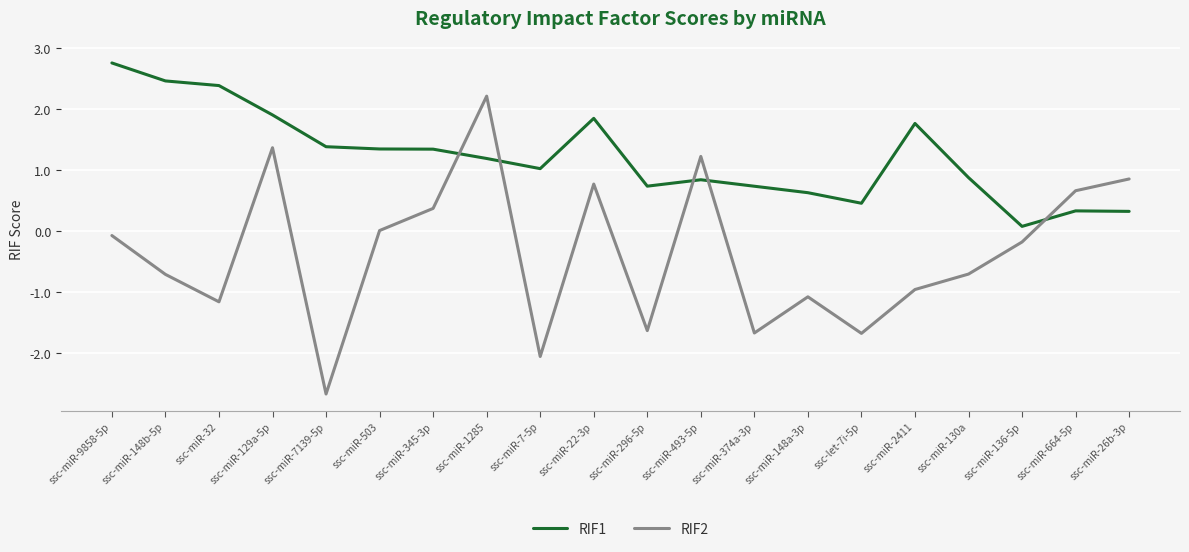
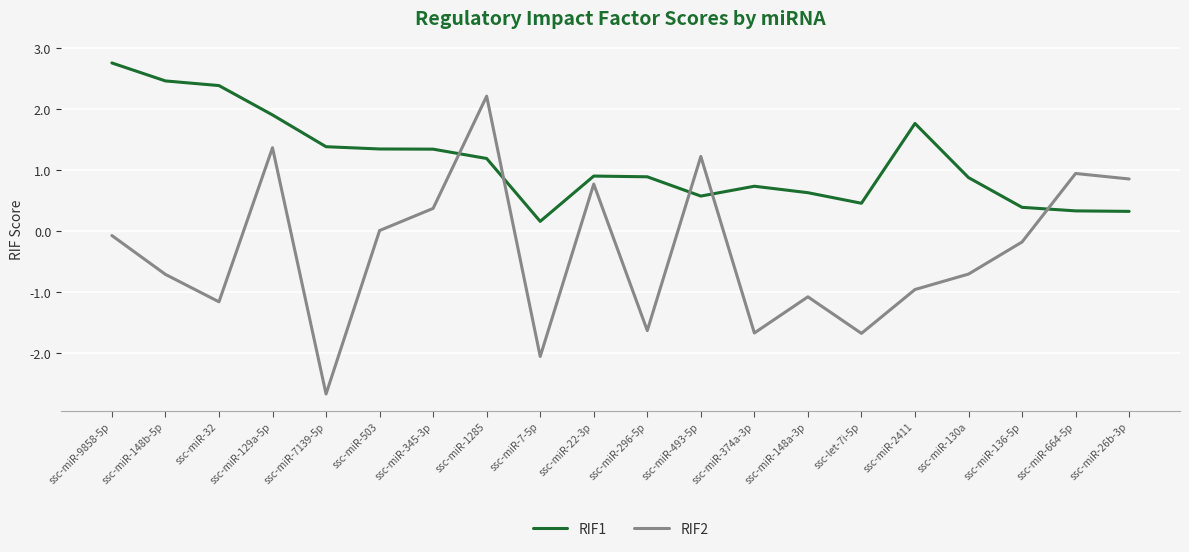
  {
    "RIF1": {
      "ssc-miR-9858-5p": 2.8,
      "ssc-miR-148b-5p": 2.5,
      "ssc-miR-32": 2.4,
      "ssc-miR-129a-5p": 1.9,
      "ssc-miR-7139-5p": 1.4,
      "ssc-miR-503": 1.3,
      "ssc-miR-345-3p": 1.3,
      "ssc-miR-1285": 1.2,
-     "ssc-miR-7-5p": 1.0,
-     "ssc-miR-22-3p": 1.8,
-     "ssc-miR-296-5p": 0.7,
-     "ssc-miR-493-5p": 0.8,
+     "ssc-miR-7-5p": 0.2,
+     "ssc-miR-22-3p": 0.9,
+     "ssc-miR-296-5p": 0.9,
+     "ssc-miR-493-5p": 0.6,
      "ssc-miR-374a-3p": 0.7,
      "ssc-miR-148a-3p": 0.6,
      "ssc-let-7i-5p": 0.5,
      "ssc-miR-2411": 1.8,
      "ssc-miR-130a": 0.9,
-     "ssc-miR-136-5p": 0.1,
+     "ssc-miR-136-5p": 0.4,
      "ssc-miR-664-5p": 0.3,
      "ssc-miR-26b-3p": 0.3
    },
    "RIF2": {
      "ssc-miR-9858-5p": -0.1,
      "ssc-miR-148b-5p": -0.7,
      "ssc-miR-32": -1.2,
      "ssc-miR-129a-5p": 1.4,
      "ssc-miR-7139-5p": -2.7,
      "ssc-miR-503": 0.0,
      "ssc-miR-345-3p": 0.4,
      "ssc-miR-1285": 2.2,
      "ssc-miR-7-5p": -2.1,
      "ssc-miR-22-3p": 0.8,
      "ssc-miR-296-5p": -1.6,
      "ssc-miR-493-5p": 1.2,
      "ssc-miR-374a-3p": -1.7,
      "ssc-miR-148a-3p": -1.1,
      "ssc-let-7i-5p": -1.7,
      "ssc-miR-2411": -1.0,
      "ssc-miR-130a": -0.7,
      "ssc-miR-136-5p": -0.2,
-     "ssc-miR-664-5p": 0.7,
+     "ssc-miR-664-5p": 0.9,
      "ssc-miR-26b-3p": 0.9
    }
  }
